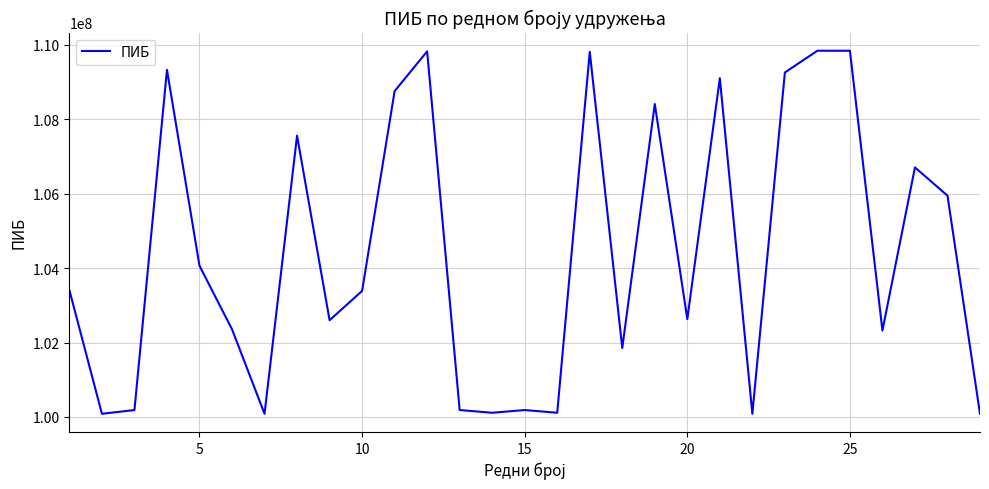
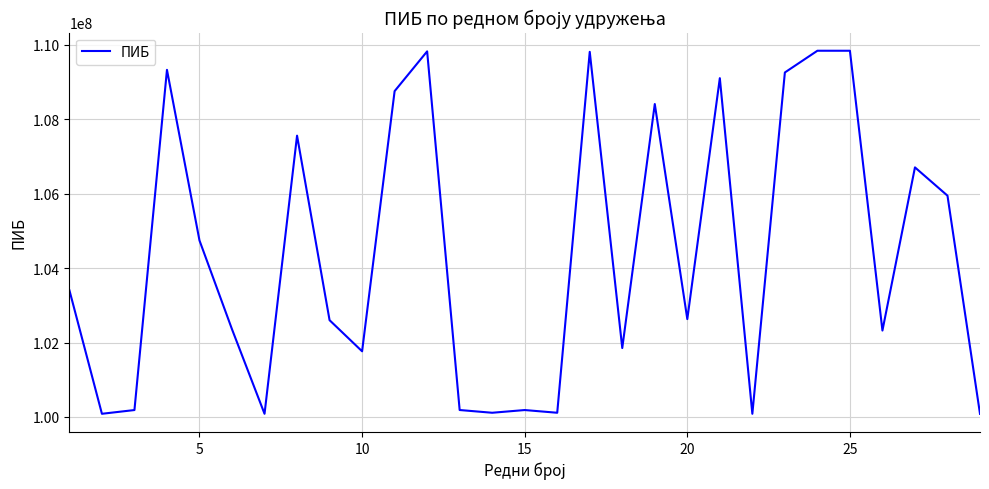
  {
-   "5": 104100000,
-   "10": 103400000,
+   "5": 104700000,
+   "10": 101800000,
    "15": 100200000,
    "20": 102600000,
    "25": 109800000
  }
